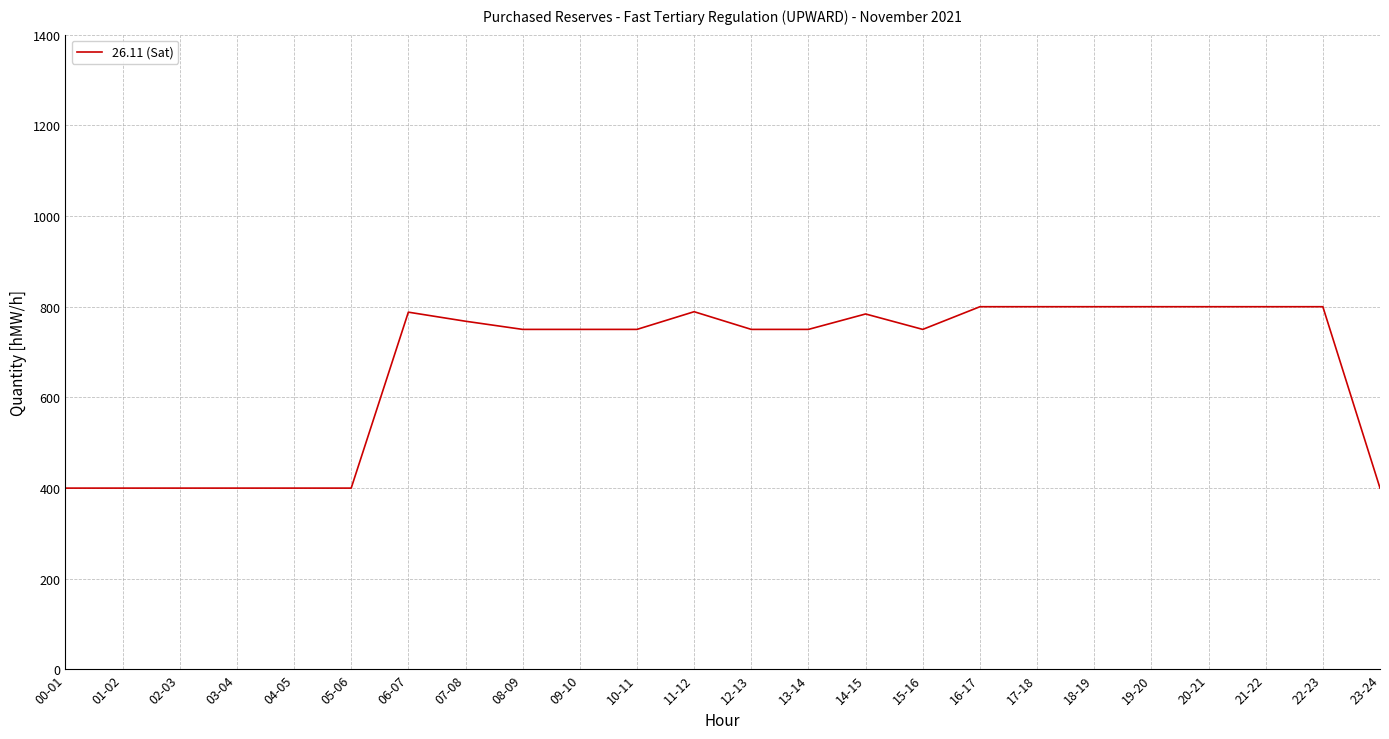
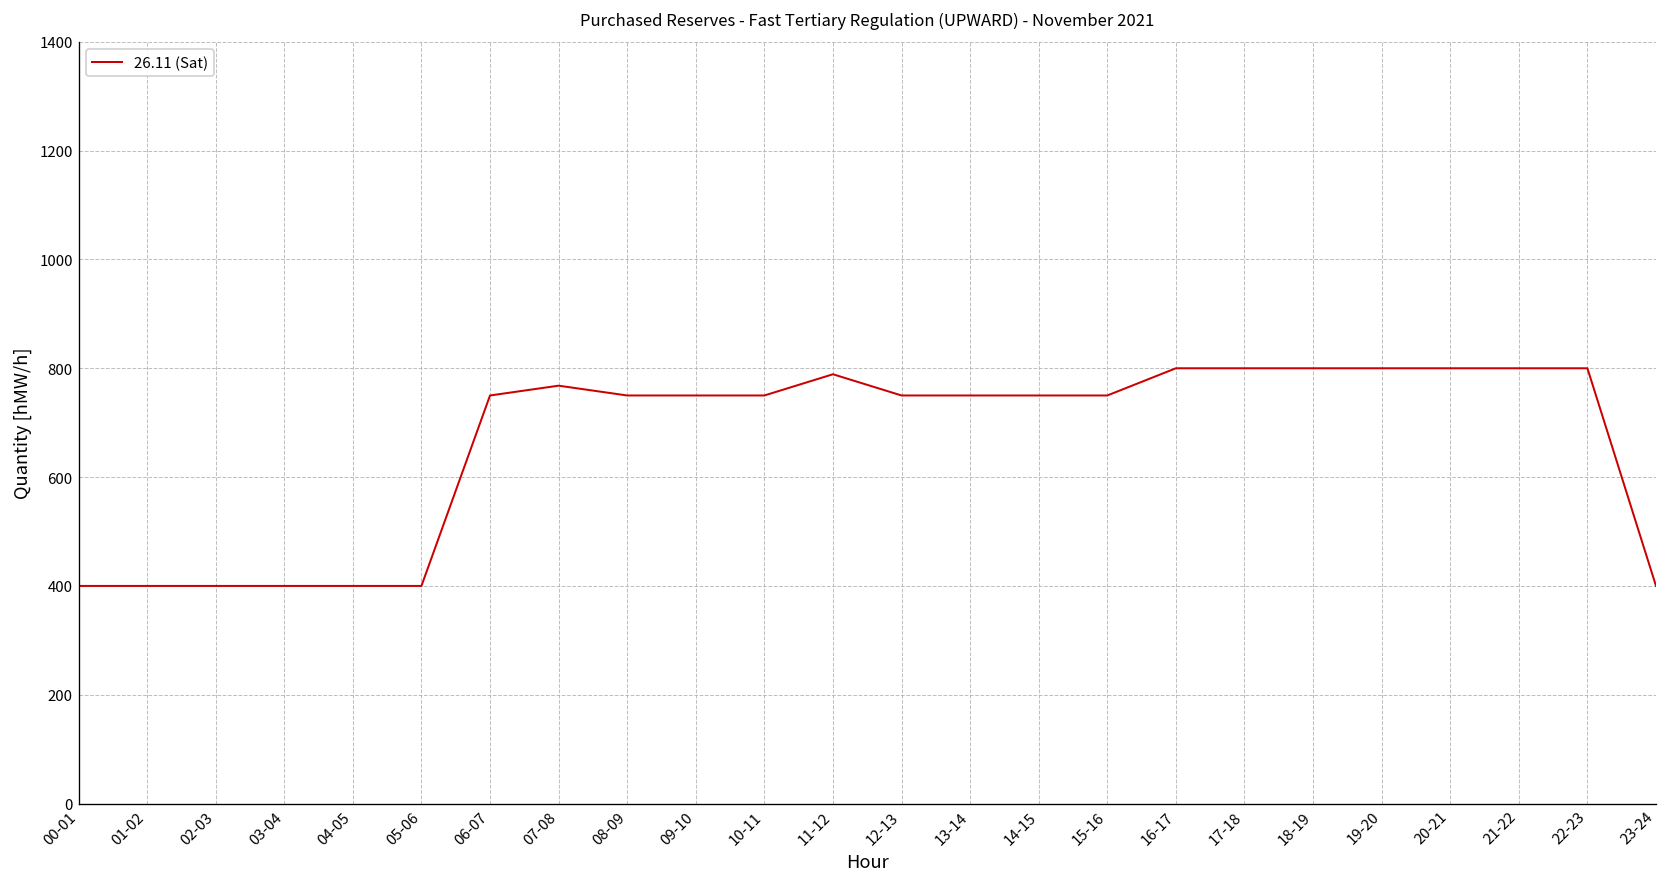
  {
    "00-01": 400,
    "01-02": 400,
    "02-03": 400,
    "03-04": 400,
    "04-05": 400,
    "05-06": 400,
-   "06-07": 790,
+   "06-07": 750,
    "07-08": 770,
    "08-09": 750,
    "09-10": 750,
    "10-11": 750,
    "11-12": 790,
    "12-13": 750,
    "13-14": 750,
-   "14-15": 780,
+   "14-15": 750,
    "15-16": 750,
    "16-17": 800,
    "17-18": 800,
    "18-19": 800,
    "19-20": 800,
    "20-21": 800,
    "21-22": 800,
    "22-23": 800,
    "23-24": 400
  }
